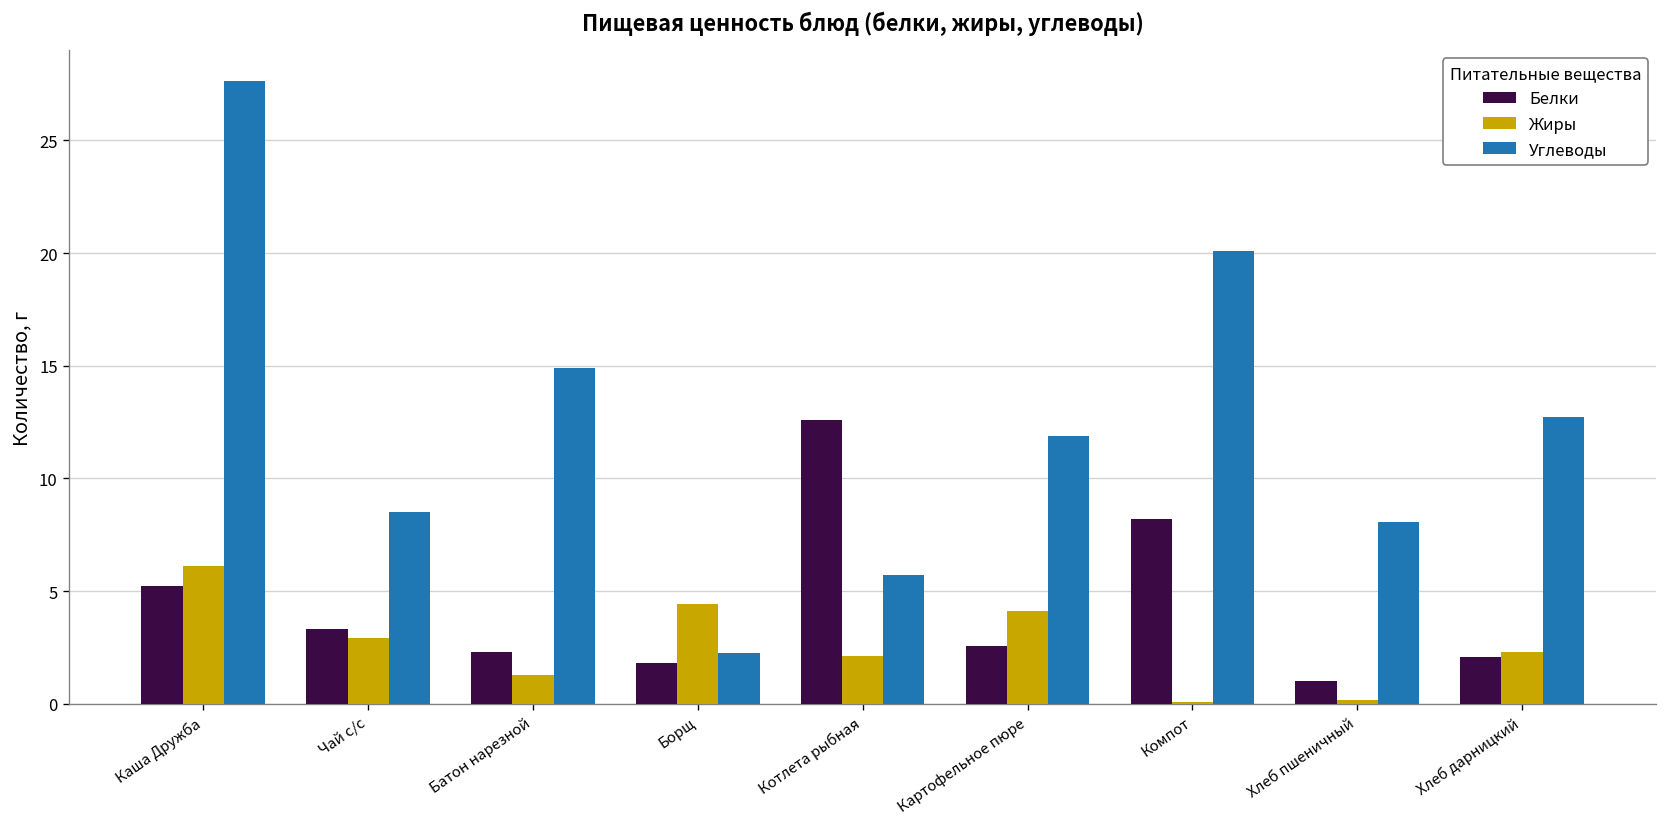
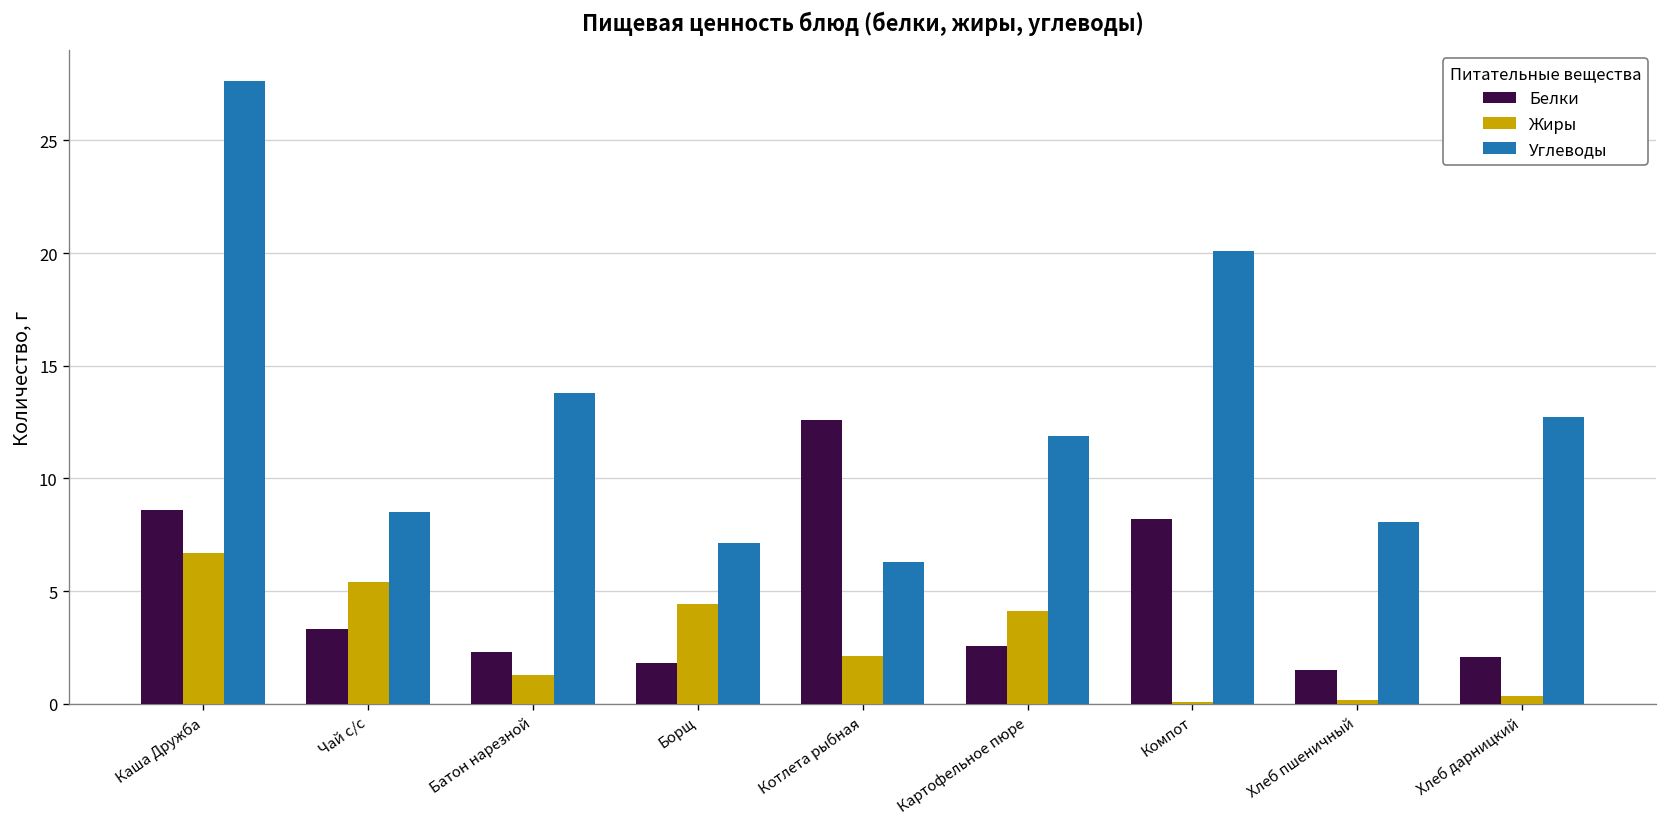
  {
    "Белки": {
-     "Каша Дружба": 5.2,
+     "Каша Дружба": 8.6,
      "Чай с/с": 3.3,
      "Батон нарезной": 2.3,
      "Борщ": 1.8,
      "Котлета рыбная": 12.6,
      "Картофельное пюре": 2.6,
      "Компот": 8.2,
-     "Хлеб пшеничный": 1.0,
+     "Хлеб пшеничный": 1.5,
      "Хлеб дарницкий": 2.1
    },
    "Жиры": {
-     "Каша Дружба": 6.1,
-     "Чай с/с": 2.9,
+     "Каша Дружба": 6.7,
+     "Чай с/с": 5.4,
      "Батон нарезной": 1.3,
      "Борщ": 4.4,
      "Котлета рыбная": 2.1,
      "Картофельное пюре": 4.1,
      "Хлеб пшеничный": 0.2,
-     "Хлеб дарницкий": 2.3
+     "Хлеб дарницкий": 0.4
    },
    "Углеводы": {
      "Каша Дружба": 27.6,
      "Чай с/с": 8.5,
-     "Батон нарезной": 14.9,
-     "Борщ": 2.3,
-     "Котлета рыбная": 5.7,
+     "Батон нарезной": 13.8,
+     "Борщ": 7.2,
+     "Котлета рыбная": 6.3,
      "Картофельное пюре": 11.9,
      "Компот": 20.1,
      "Хлеб пшеничный": 8.1,
      "Хлеб дарницкий": 12.7
    }
  }
